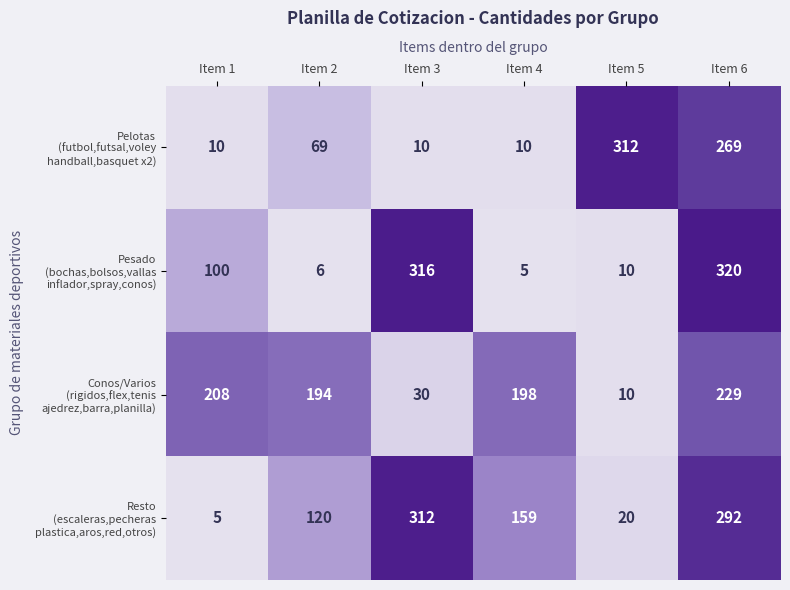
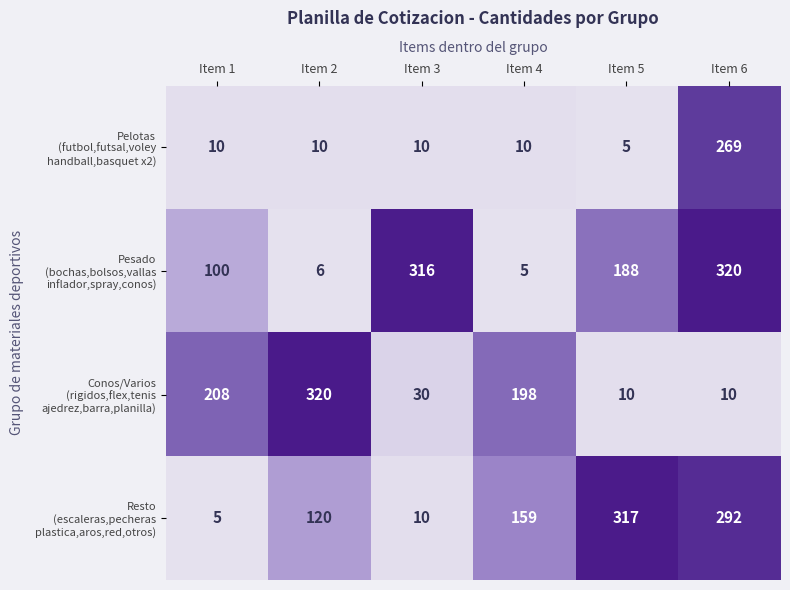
  {
    "Pelotas (futbol,futsal,voley handball,basquet x2)": {
      "Item 1": 10,
-     "Item 2": 69,
+     "Item 2": 10,
      "Item 3": 10,
      "Item 4": 10,
-     "Item 5": 312,
+     "Item 5": 5,
      "Item 6": 269
    },
    "Pesado (bochas,bolsos,vallas inflador,spray,conos)": {
      "Item 1": 100,
      "Item 2": 6,
      "Item 3": 316,
      "Item 4": 5,
-     "Item 5": 10,
+     "Item 5": 188,
      "Item 6": 320
    },
    "Conos/Varios (rigidos,flex,tenis ajedrez,barra,planilla)": {
      "Item 1": 208,
-     "Item 2": 194,
+     "Item 2": 320,
      "Item 3": 30,
      "Item 4": 198,
      "Item 5": 10,
-     "Item 6": 229
+     "Item 6": 10
    },
    "Resto (escaleras,pecheras plastica,aros,red,otros)": {
      "Item 1": 5,
      "Item 2": 120,
-     "Item 3": 312,
+     "Item 3": 10,
      "Item 4": 159,
-     "Item 5": 20,
+     "Item 5": 317,
      "Item 6": 292
    }
  }
